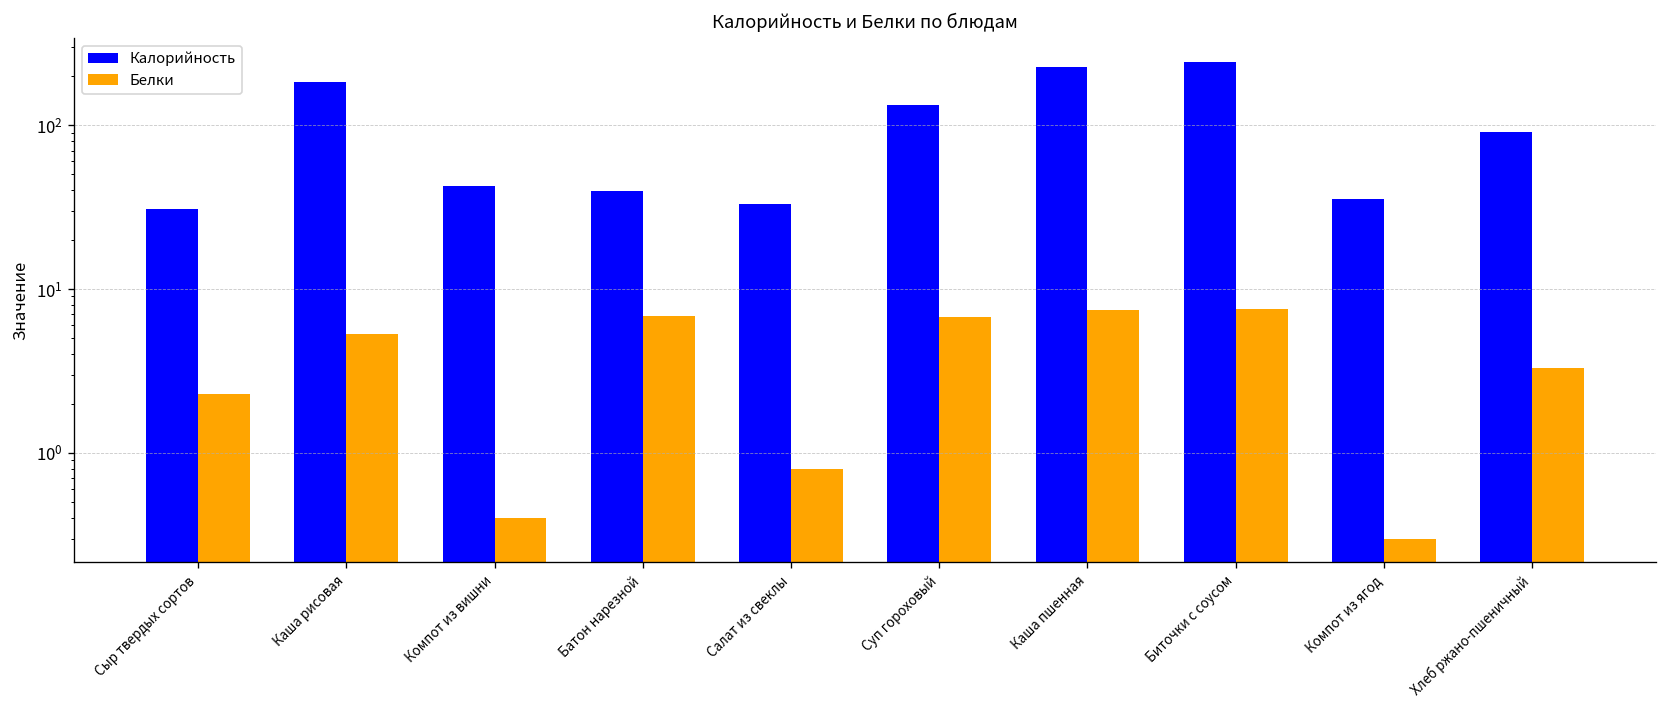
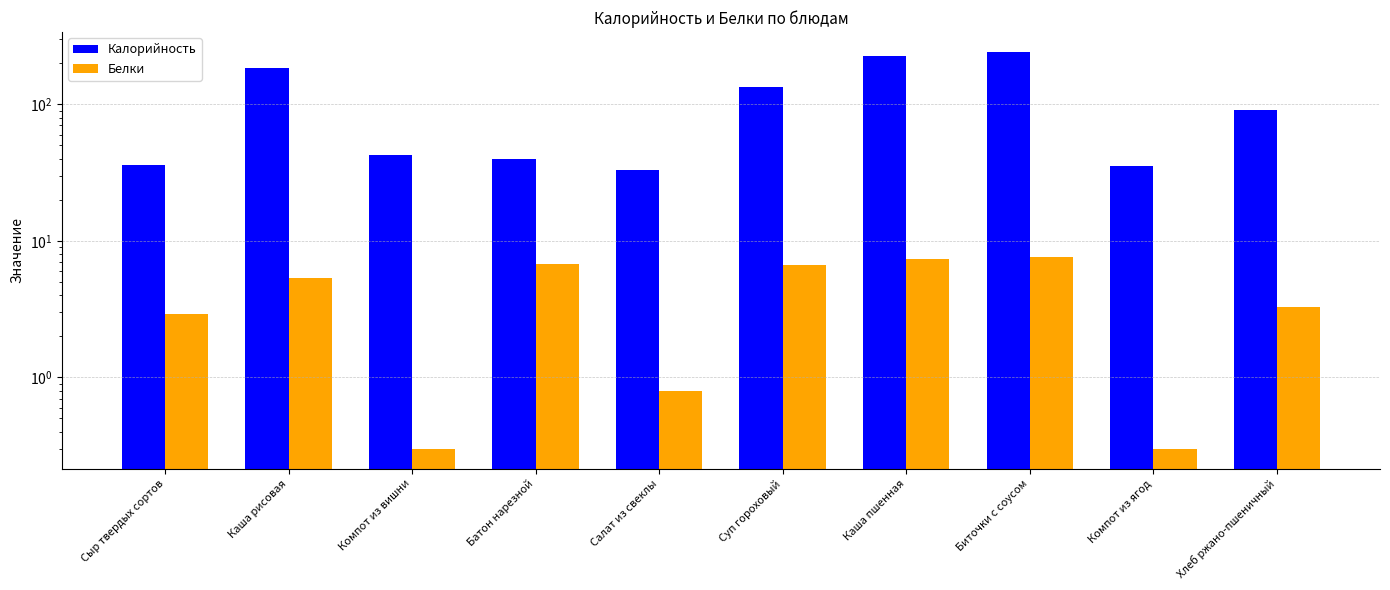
  {
    "Калорийность": {
-     "Сыр твердых сортов": 31,
+     "Сыр твердых сортов": 36,
      "Каша рисовая": 180,
      "Компот из вишни": 43,
      "Батон нарезной": 40,
      "Салат из свеклы": 33,
      "Суп гороховый": 130,
      "Каша пшенная": 230,
      "Биточки с соусом": 240,
      "Компот из ягод": 35,
      "Хлеб ржано-пшеничный": 90
    },
    "Белки": {
-     "Сыр твердых сортов": 2.3,
+     "Сыр твердых сортов": 2.9,
      "Каша рисовая": 5.3,
-     "Компот из вишни": 0.4,
+     "Компот из вишни": 0.3,
      "Батон нарезной": 7,
      "Салат из свеклы": 0.8,
      "Суп гороховый": 7,
      "Каша пшенная": 7,
      "Биточки с соусом": 8,
      "Компот из ягод": 0.3,
      "Хлеб ржано-пшеничный": 3.3
    }
  }
